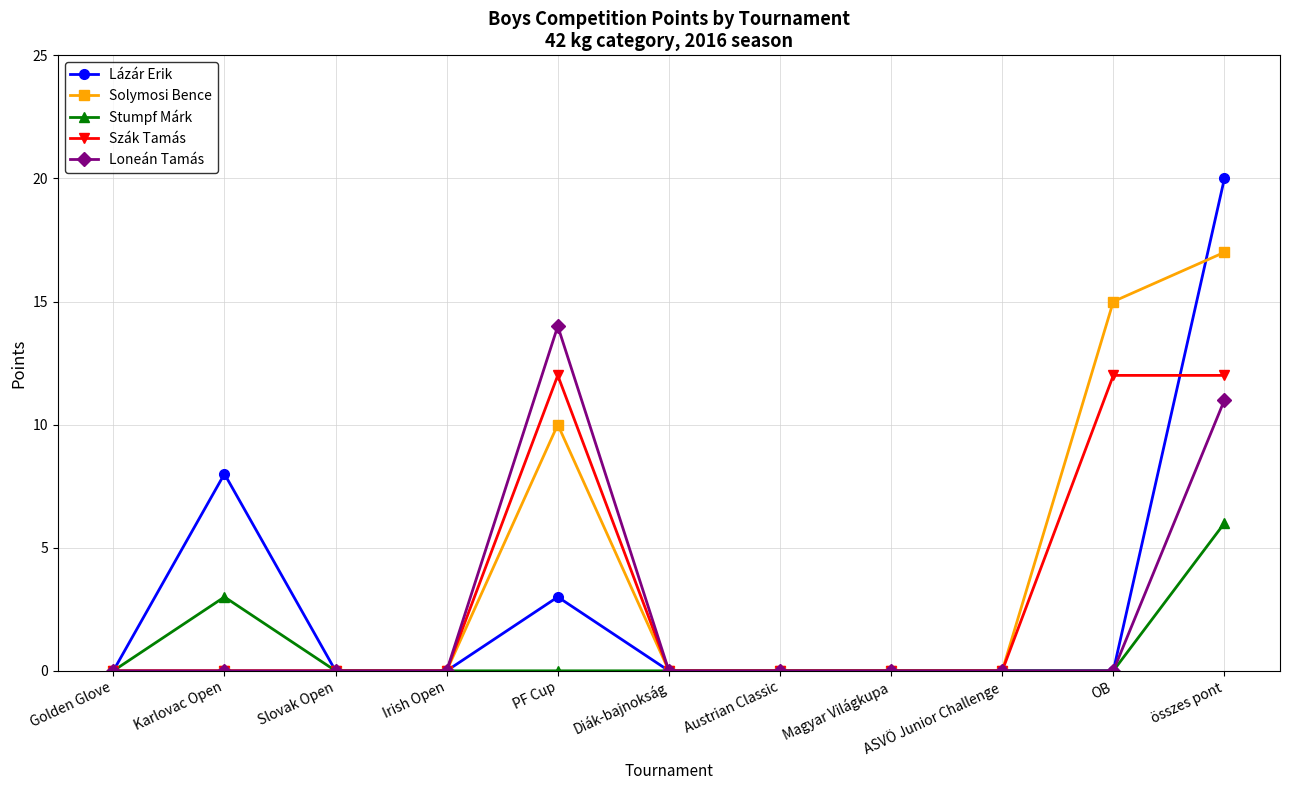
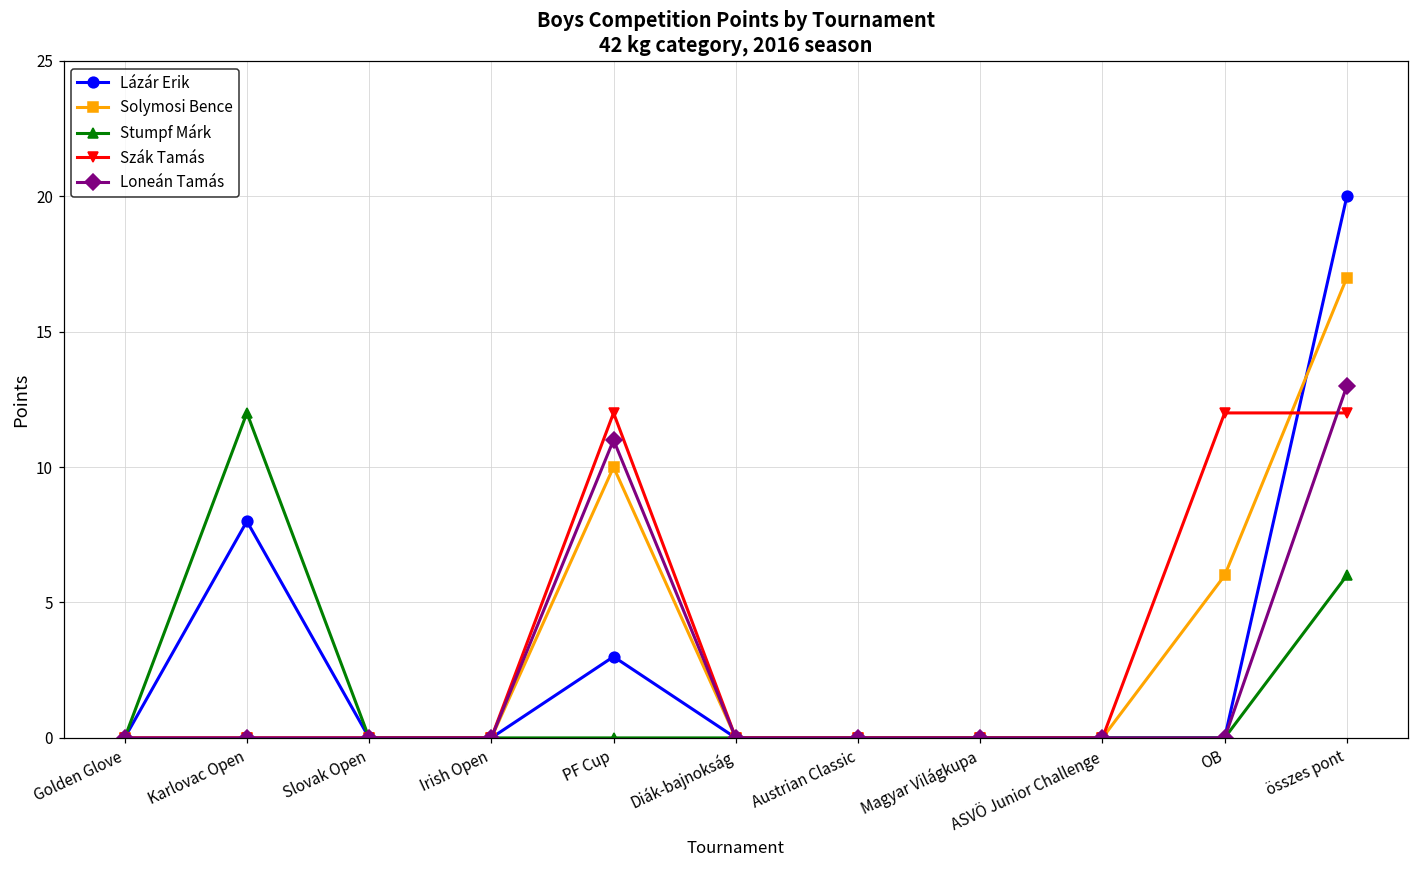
  {
    "Lázár Erik": {
      "Karlovac Open": 8,
      "PF Cup": 3,
      "összes pont": 20
    },
    "Solymosi Bence": {
      "PF Cup": 10,
-     "OB": 15,
+     "OB": 6,
      "összes pont": 17
    },
    "Stumpf Márk": {
-     "Karlovac Open": 3,
+     "Karlovac Open": 12,
      "PF Cup": 0,
      "összes pont": 6
    },
    "Szák Tamás": {
      "PF Cup": 12,
      "OB": 12,
      "összes pont": 12
    },
    "Loneán Tamás": {
-     "PF Cup": 14,
-     "összes pont": 11
+     "PF Cup": 11,
+     "összes pont": 13
    }
  }
